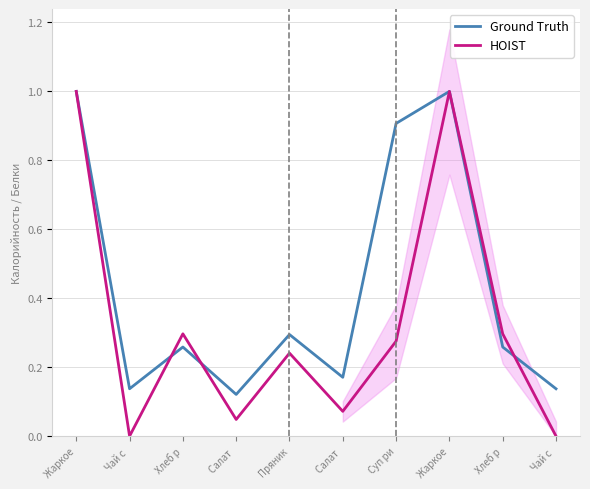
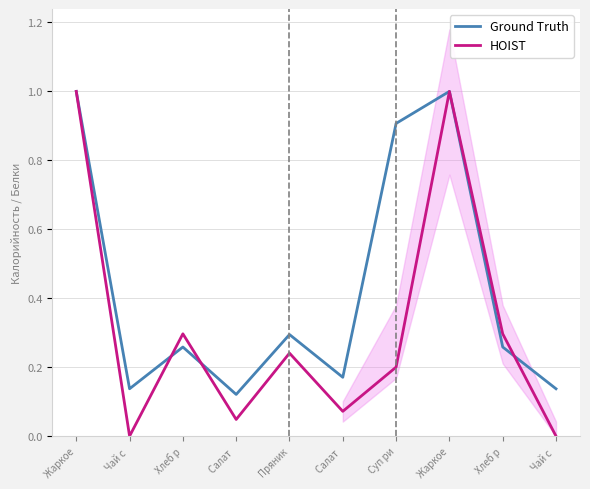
  {
    "Ground Truth": {
      "Пряник": 0.29,
      "Суп ри": 0.91
    },
    "HOIST": {
      "Пряник": 0.24,
-     "Суп ри": 0.28
+     "Суп ри": 0.20
    }
  }
